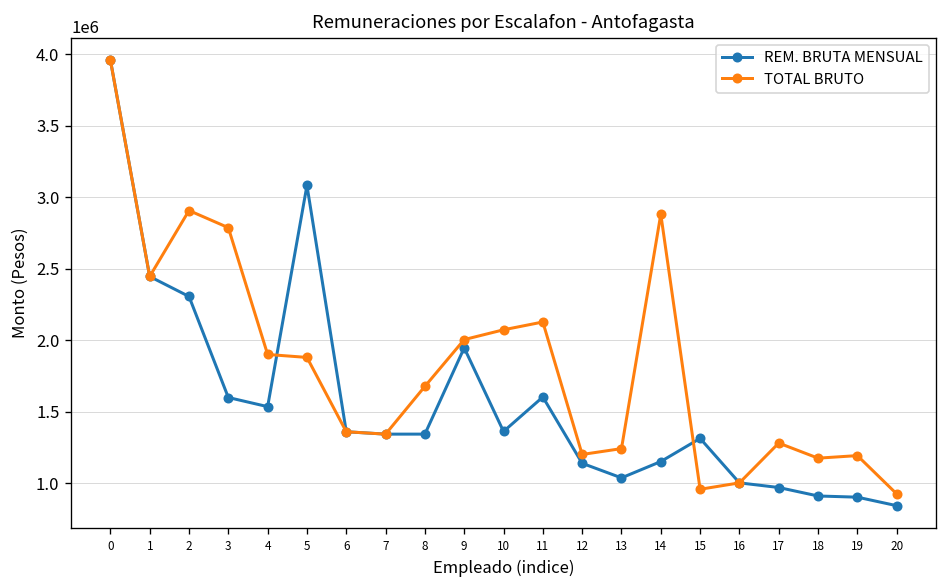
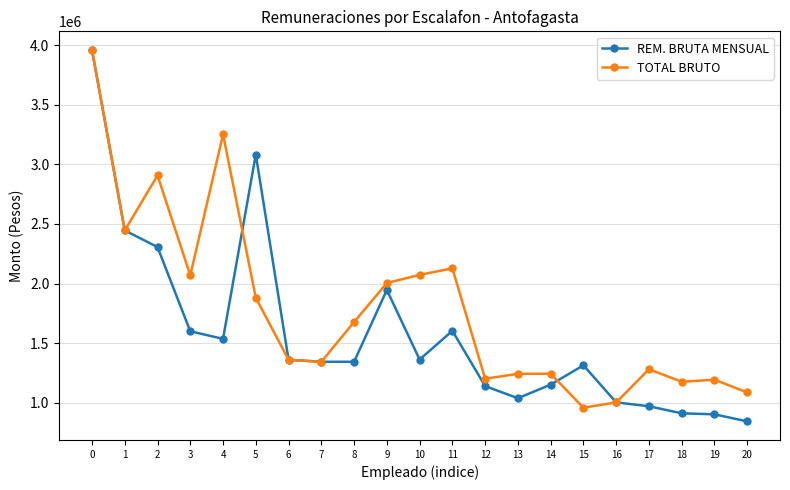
  {
    "REM. BRUTA MENSUAL": {
      "2": 2310000,
      "3": 1600000,
      "4": 1540000,
      "5": 3080000,
      "8": 1340000,
      "9": 1950000,
      "10": 1360000,
      "11": 1600000,
      "12": 1140000,
      "13": 1040000,
      "14": 1150000,
      "15": 1310000,
      "17": 970000,
      "18": 910000,
      "19": 900000,
      "20": 840000
    },
    "TOTAL BRUTO": {
      "2": 2910000,
-     "3": 2790000,
-     "4": 1900000,
+     "3": 2070000,
+     "4": 3250000,
      "5": 1880000,
      "8": 1680000,
      "9": 2000000,
      "10": 2070000,
      "11": 2130000,
      "12": 1200000,
      "13": 1240000,
-     "14": 2880000,
+     "14": 1240000,
      "15": 960000,
      "17": 1280000,
      "18": 1180000,
      "19": 1190000,
-     "20": 930000
+     "20": 1090000
    }
  }
